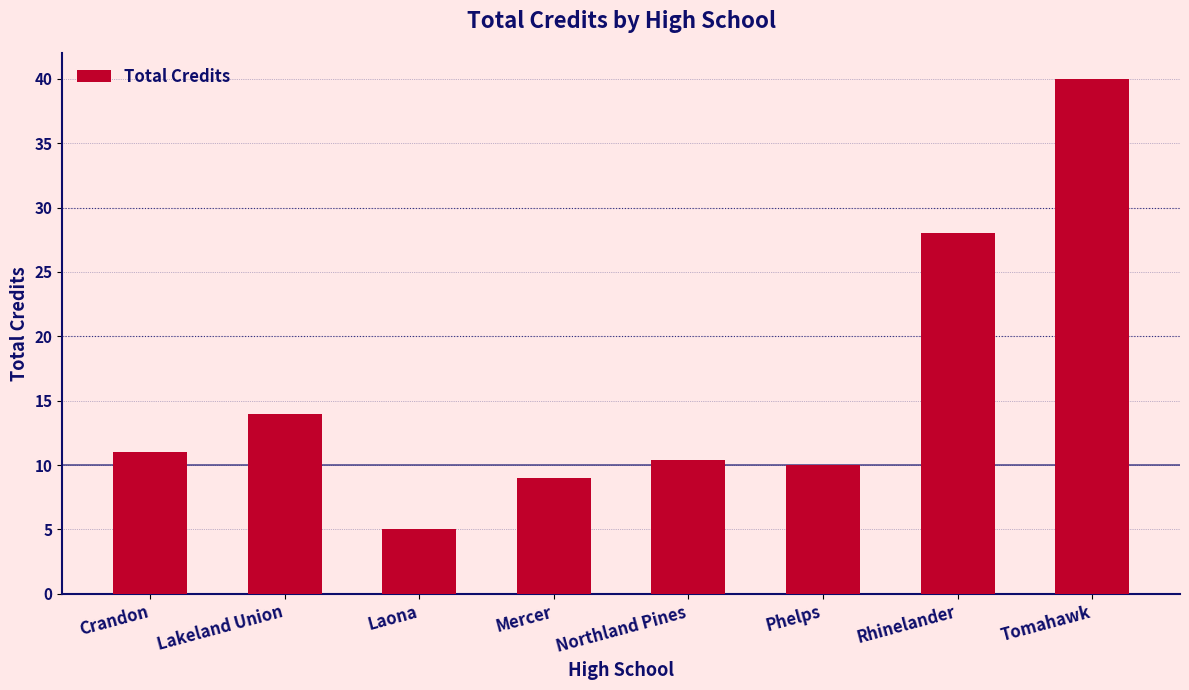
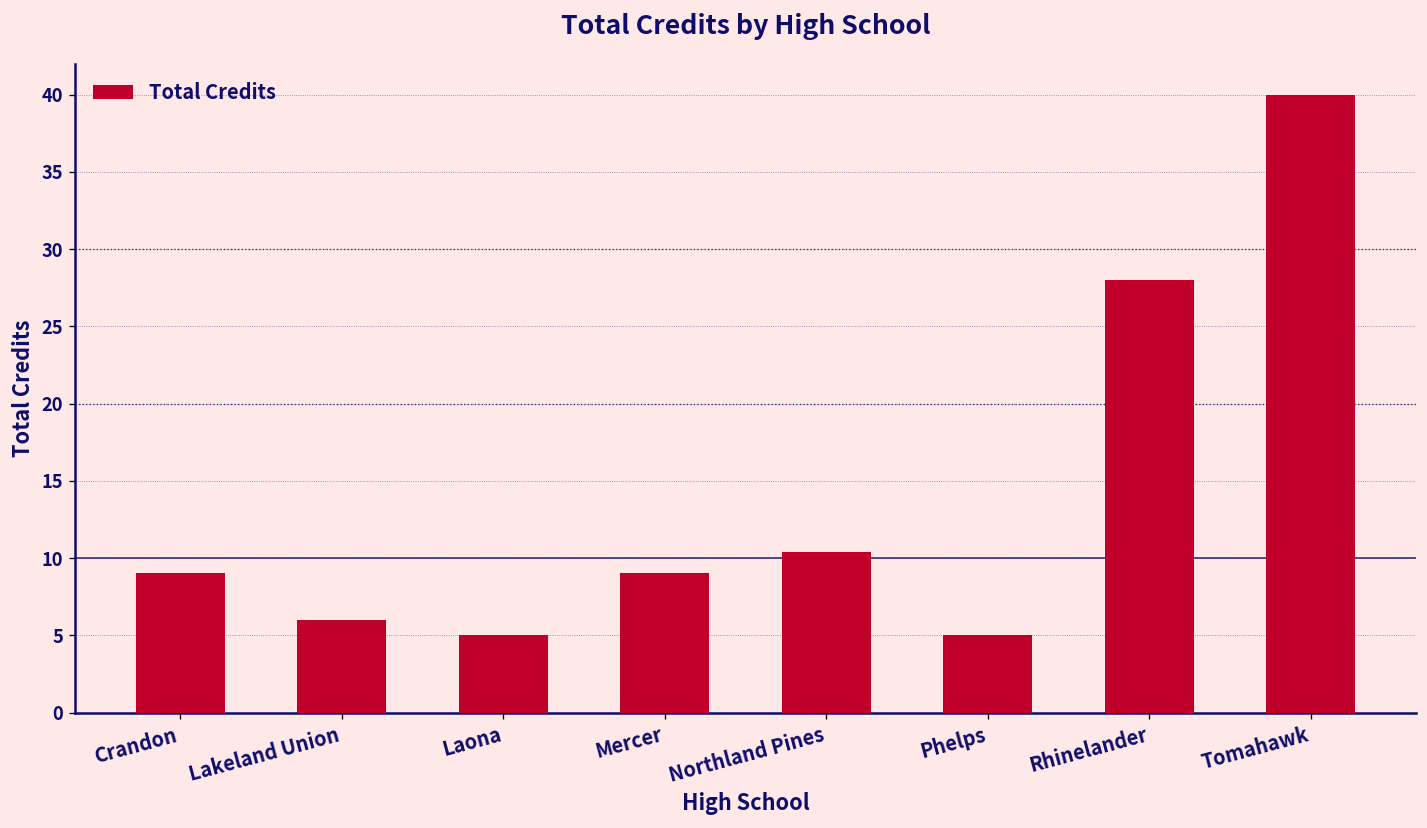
  {
-   "Crandon": 11,
-   "Lakeland Union": 14,
+   "Crandon": 9,
+   "Lakeland Union": 6,
    "Laona": 5,
    "Mercer": 9,
    "Northland Pines": 10.4,
-   "Phelps": 10,
+   "Phelps": 5,
    "Rhinelander": 28,
    "Tomahawk": 40
  }
